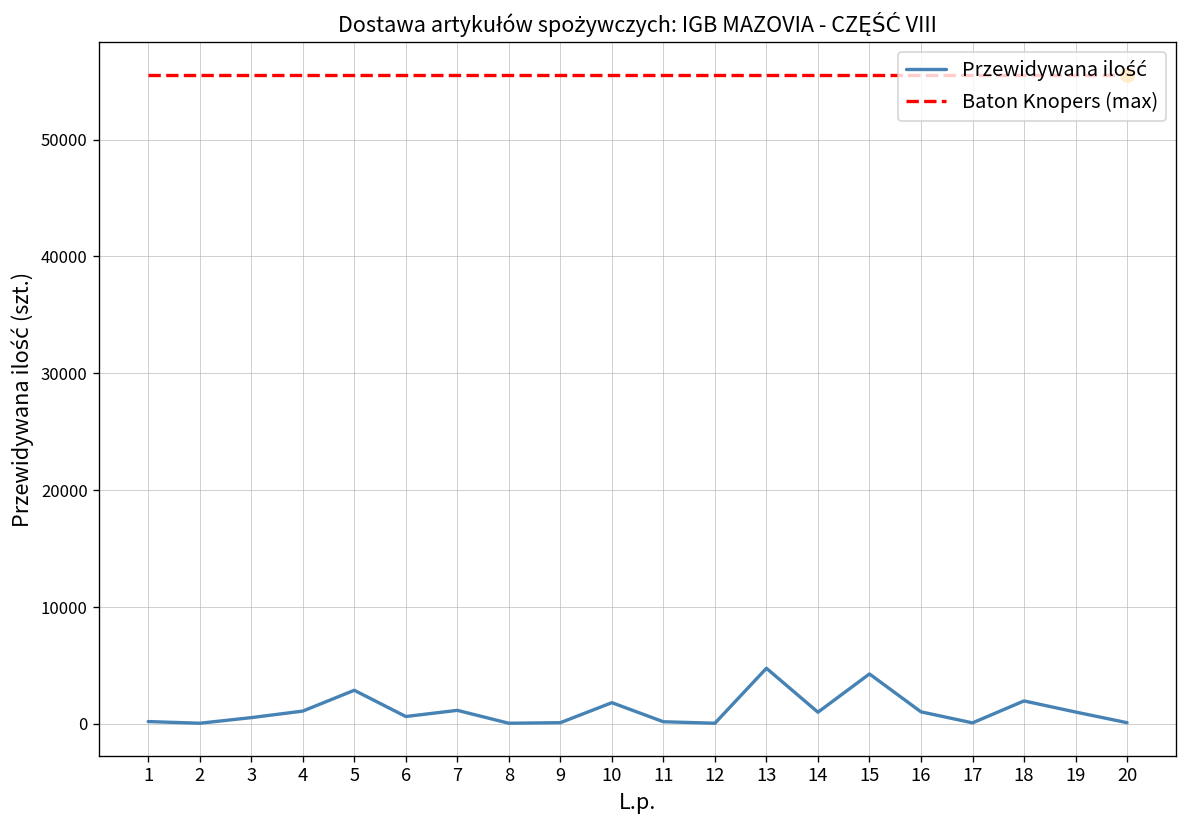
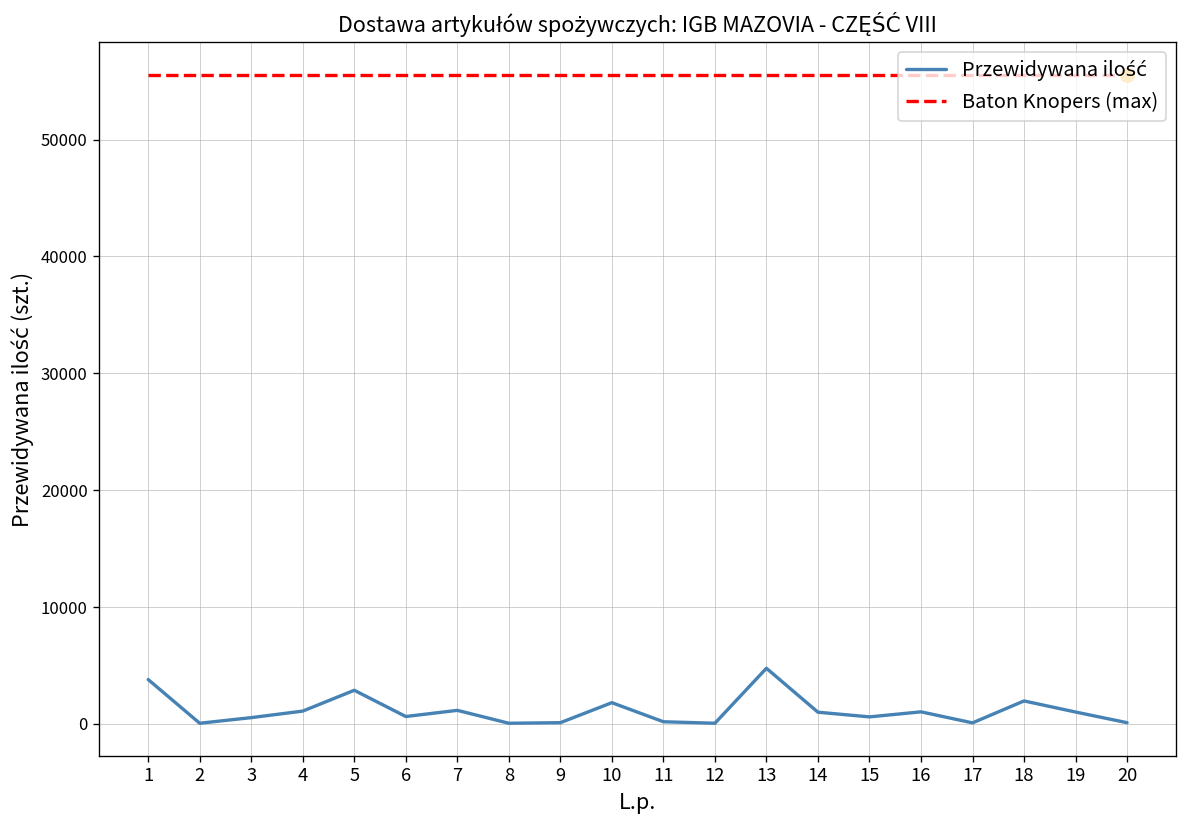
  {
    "Przewidywana ilość": {
-     "1": 0,
+     "1": 4000,
      "2": 0,
      "3": 1000,
      "4": 1000,
      "5": 3000,
      "6": 1000,
      "7": 1000,
      "8": 0,
      "9": 0,
      "10": 2000,
      "11": 0,
      "12": 0,
      "13": 5000,
      "14": 1000,
-     "15": 4000,
+     "15": 1000,
      "16": 1000,
      "17": 0,
      "18": 2000,
      "19": 1000,
      "20": 0
    },
    "Baton Knopers (max)": {
      "1": 56000,
      "2": 56000,
      "3": 56000,
      "4": 56000,
      "5": 56000,
      "6": 56000,
      "7": 56000,
      "8": 56000,
      "9": 56000,
      "10": 56000,
      "11": 56000,
      "12": 56000,
      "13": 56000,
      "14": 56000,
      "15": 56000
    }
  }
